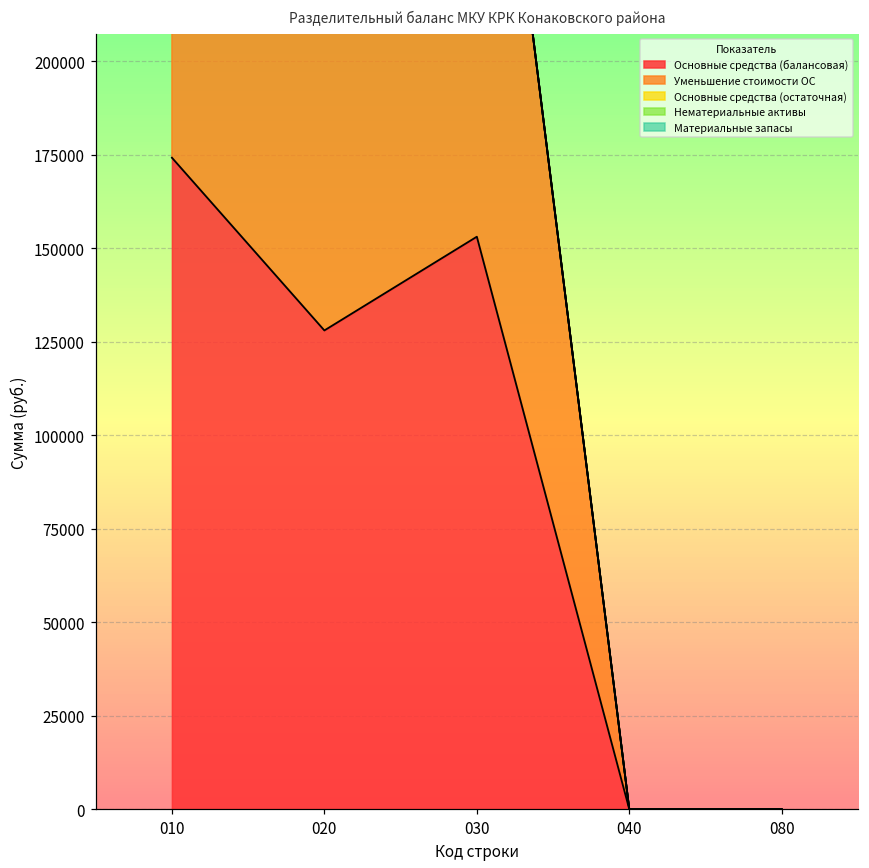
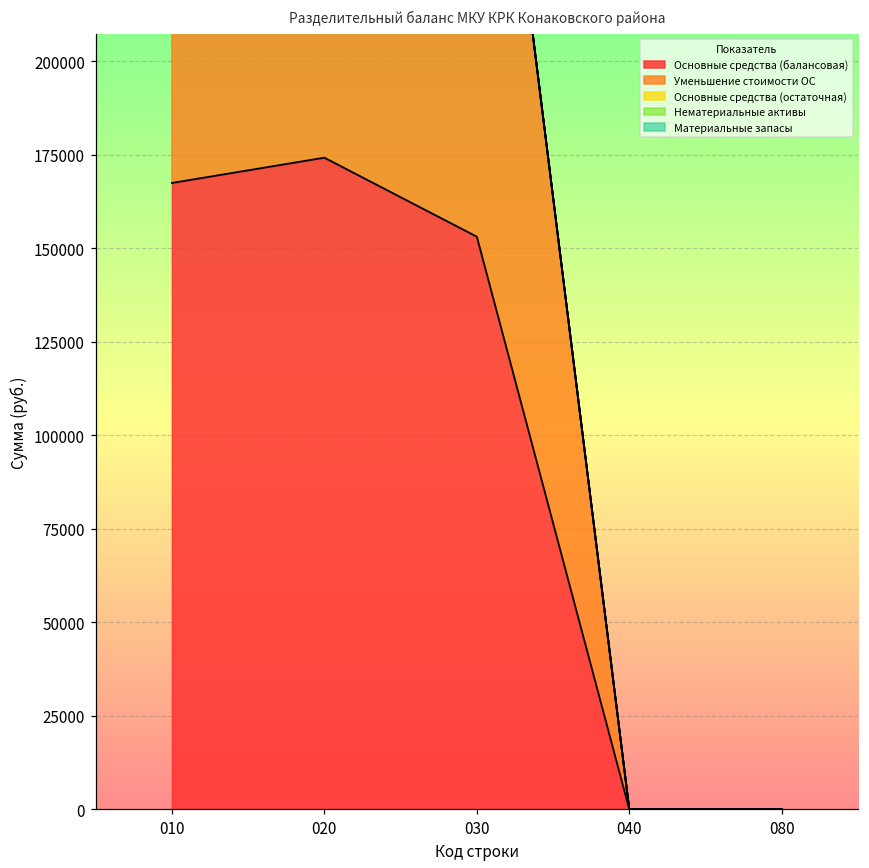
  {
    "Основные средства (балансовая)": {
-     "010": 174000,
-     "020": 128000,
+     "010": 167000,
+     "020": 174000,
      "030": 153000
    }
  }
